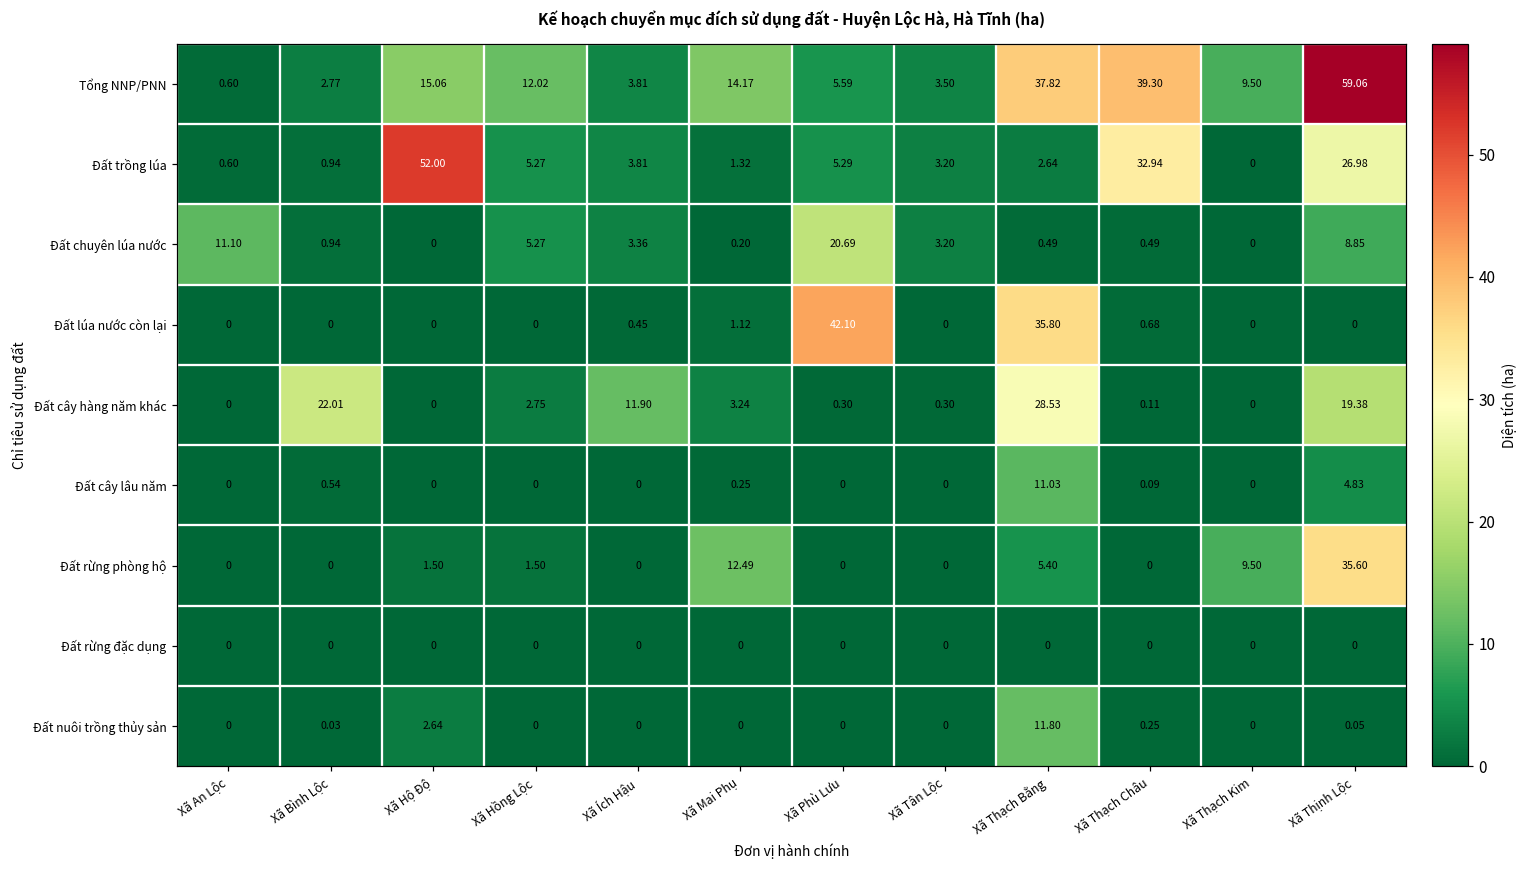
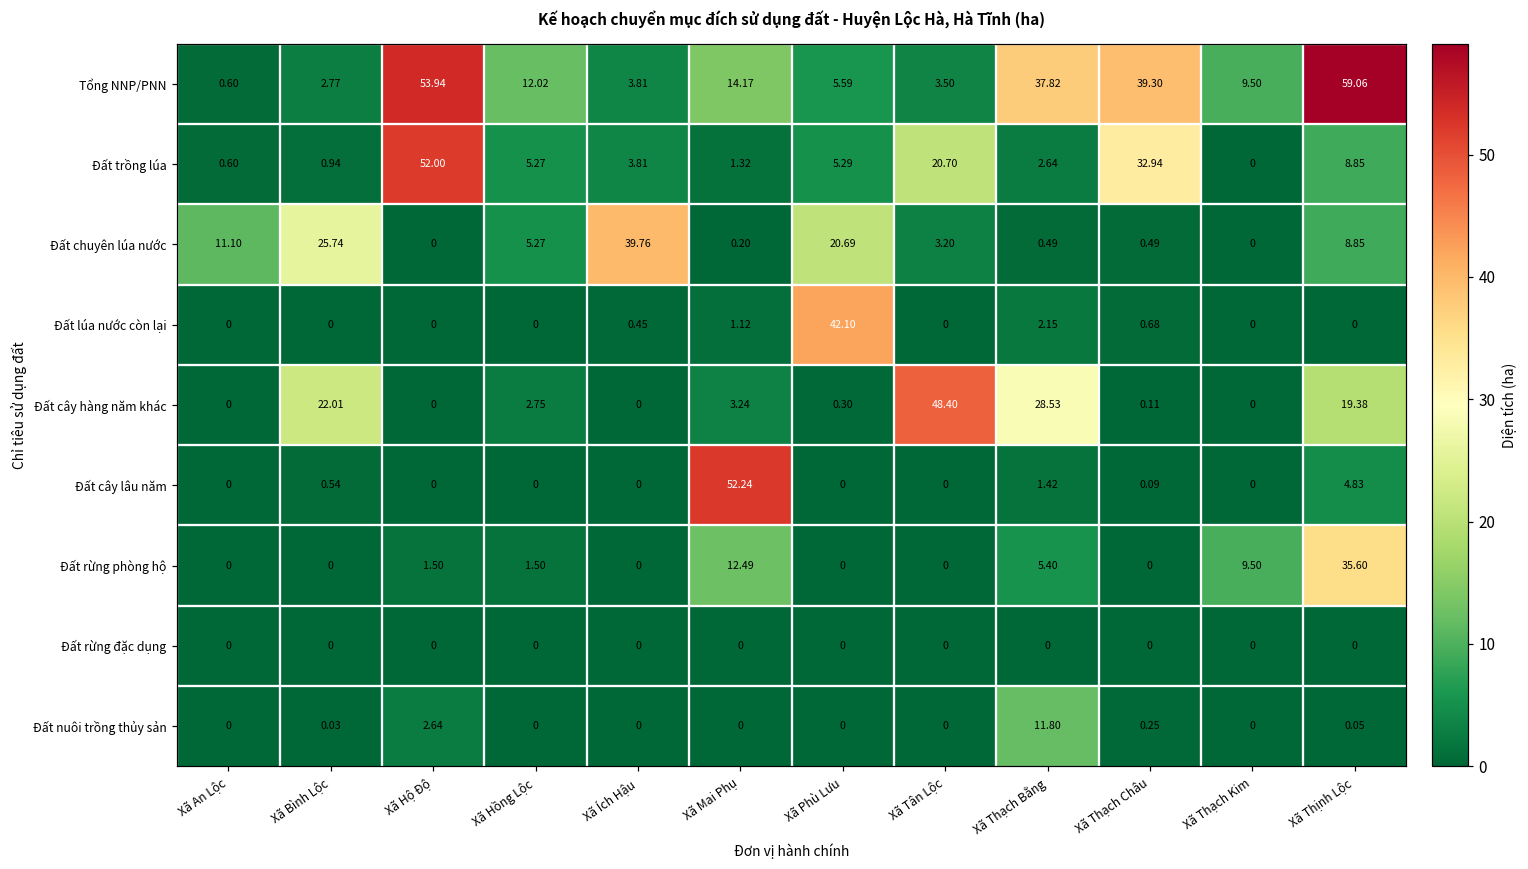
  {
    "Tổng NNP/PNN": {
      "Xã An Lộc": 0.60,
      "Xã Bình Lộc": 2.77,
-     "Xã Hộ Độ": 15.06,
+     "Xã Hộ Độ": 53.94,
      "Xã Hồng Lộc": 12.02,
      "Xã Ích Hậu": 3.81,
      "Xã Mai Phụ": 14.17,
      "Xã Phù Lưu": 5.59,
      "Xã Tân Lộc": 3.50,
      "Xã Thạch Bằng": 37.82,
      "Xã Thạch Châu": 39.30,
      "Xã Thạch Kim": 9.50,
      "Xã Thịnh Lộc": 59.06
    },
    "Đất trồng lúa": {
      "Xã An Lộc": 0.60,
      "Xã Bình Lộc": 0.94,
      "Xã Hộ Độ": 52.00,
      "Xã Hồng Lộc": 5.27,
      "Xã Ích Hậu": 3.81,
      "Xã Mai Phụ": 1.32,
      "Xã Phù Lưu": 5.29,
-     "Xã Tân Lộc": 3.20,
+     "Xã Tân Lộc": 20.70,
      "Xã Thạch Bằng": 2.64,
      "Xã Thạch Châu": 32.94,
      "Xã Thạch Kim": 0,
-     "Xã Thịnh Lộc": 26.98
+     "Xã Thịnh Lộc": 8.85
    },
    "Đất chuyên lúa nước": {
      "Xã An Lộc": 11.10,
-     "Xã Bình Lộc": 0.94,
+     "Xã Bình Lộc": 25.74,
      "Xã Hộ Độ": 0,
      "Xã Hồng Lộc": 5.27,
-     "Xã Ích Hậu": 3.36,
+     "Xã Ích Hậu": 39.76,
      "Xã Mai Phụ": 0.20,
      "Xã Phù Lưu": 20.69,
      "Xã Tân Lộc": 3.20,
      "Xã Thạch Bằng": 0.49,
      "Xã Thạch Châu": 0.49,
      "Xã Thạch Kim": 0,
      "Xã Thịnh Lộc": 8.85
    },
    "Đất lúa nước còn lại": {
      "Xã An Lộc": 0,
      "Xã Bình Lộc": 0,
      "Xã Hộ Độ": 0,
      "Xã Hồng Lộc": 0,
      "Xã Ích Hậu": 0.45,
      "Xã Mai Phụ": 1.12,
      "Xã Phù Lưu": 42.10,
      "Xã Tân Lộc": 0,
-     "Xã Thạch Bằng": 35.80,
+     "Xã Thạch Bằng": 2.15,
      "Xã Thạch Châu": 0.68,
      "Xã Thạch Kim": 0,
      "Xã Thịnh Lộc": 0
    },
    "Đất cây hàng năm khác": {
      "Xã An Lộc": 0,
      "Xã Bình Lộc": 22.01,
      "Xã Hộ Độ": 0,
      "Xã Hồng Lộc": 2.75,
-     "Xã Ích Hậu": 11.90,
+     "Xã Ích Hậu": 0,
      "Xã Mai Phụ": 3.24,
      "Xã Phù Lưu": 0.30,
-     "Xã Tân Lộc": 0.30,
+     "Xã Tân Lộc": 48.40,
      "Xã Thạch Bằng": 28.53,
      "Xã Thạch Châu": 0.11,
      "Xã Thạch Kim": 0,
      "Xã Thịnh Lộc": 19.38
    },
    "Đất cây lâu năm": {
      "Xã An Lộc": 0,
      "Xã Bình Lộc": 0.54,
      "Xã Hộ Độ": 0,
      "Xã Hồng Lộc": 0,
      "Xã Ích Hậu": 0,
-     "Xã Mai Phụ": 0.25,
+     "Xã Mai Phụ": 52.24,
      "Xã Phù Lưu": 0,
      "Xã Tân Lộc": 0,
-     "Xã Thạch Bằng": 11.03,
+     "Xã Thạch Bằng": 1.42,
      "Xã Thạch Châu": 0.09,
      "Xã Thạch Kim": 0,
      "Xã Thịnh Lộc": 4.83
    },
    "Đất rừng phòng hộ": {
      "Xã An Lộc": 0,
      "Xã Bình Lộc": 0,
      "Xã Hộ Độ": 1.50,
      "Xã Hồng Lộc": 1.50,
      "Xã Ích Hậu": 0,
      "Xã Mai Phụ": 12.49,
      "Xã Phù Lưu": 0,
      "Xã Tân Lộc": 0,
      "Xã Thạch Bằng": 5.40,
      "Xã Thạch Châu": 0,
      "Xã Thạch Kim": 9.50,
      "Xã Thịnh Lộc": 35.60
    },
    "Đất rừng đặc dụng": {
      "Xã An Lộc": 0,
      "Xã Bình Lộc": 0,
      "Xã Hộ Độ": 0,
      "Xã Hồng Lộc": 0,
      "Xã Ích Hậu": 0,
      "Xã Mai Phụ": 0,
      "Xã Phù Lưu": 0,
      "Xã Tân Lộc": 0,
      "Xã Thạch Bằng": 0,
      "Xã Thạch Châu": 0,
      "Xã Thạch Kim": 0,
      "Xã Thịnh Lộc": 0
    },
    "Đất nuôi trồng thủy sản": {
      "Xã An Lộc": 0,
      "Xã Bình Lộc": 0.03,
      "Xã Hộ Độ": 2.64,
      "Xã Hồng Lộc": 0,
      "Xã Ích Hậu": 0,
      "Xã Mai Phụ": 0,
      "Xã Phù Lưu": 0,
      "Xã Tân Lộc": 0,
      "Xã Thạch Bằng": 11.80,
      "Xã Thạch Châu": 0.25,
      "Xã Thạch Kim": 0,
      "Xã Thịnh Lộc": 0.05
    }
  }
